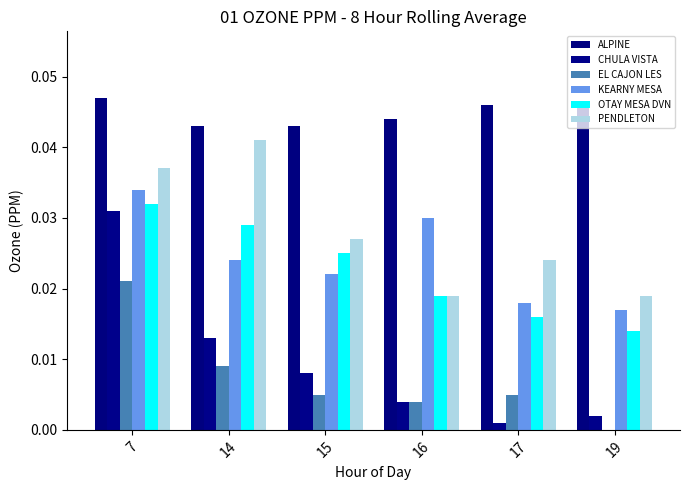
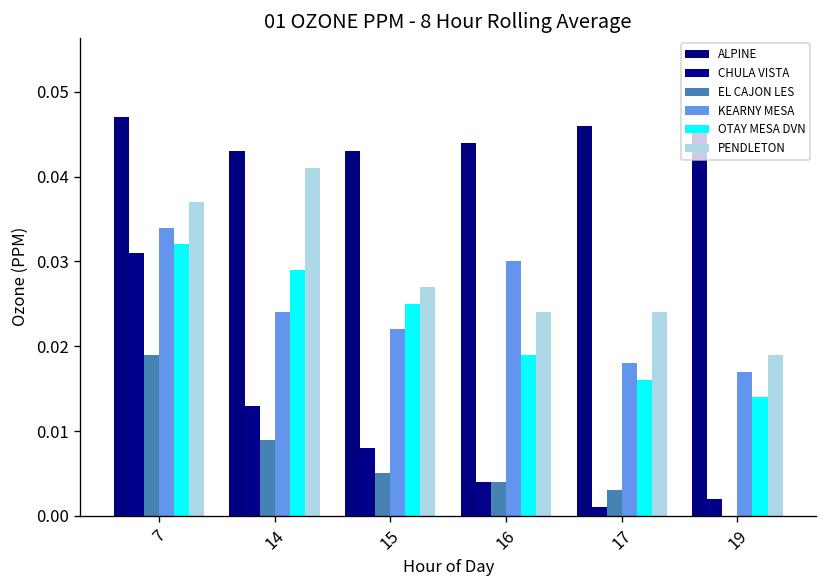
  {
    "EL CAJON LES": {
-     "7": 0.021,
+     "7": 0.019,
      "14": 0.009,
      "15": 0.005,
      "16": 0.004,
-     "17": 0.005,
+     "17": 0.003,
      "19": 0.000
    },
    "KEARNY MESA": {
      "7": 0.034,
      "14": 0.024,
      "15": 0.022,
      "16": 0.030,
      "17": 0.018,
      "19": 0.017
    },
    "OTAY MESA DVN": {
      "7": 0.032,
      "14": 0.029,
      "15": 0.025,
      "16": 0.019,
      "17": 0.016,
      "19": 0.014
    },
    "PENDLETON": {
      "7": 0.037,
      "14": 0.041,
      "15": 0.027,
-     "16": 0.019,
+     "16": 0.024,
      "17": 0.024,
      "19": 0.019
    }
  }
